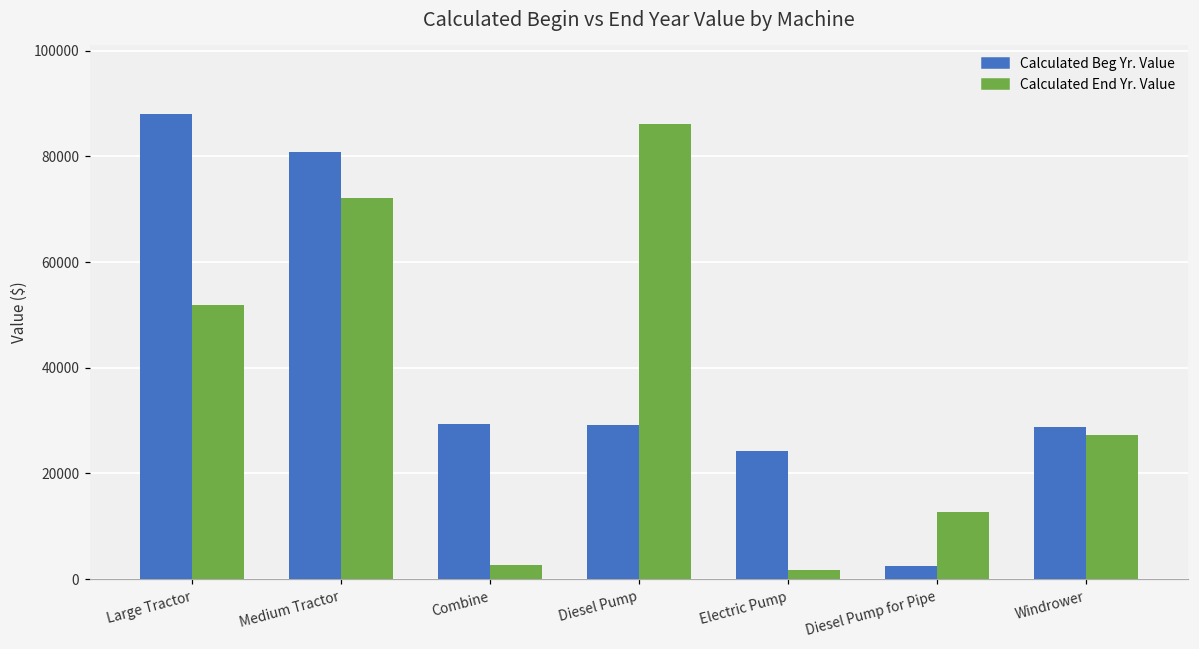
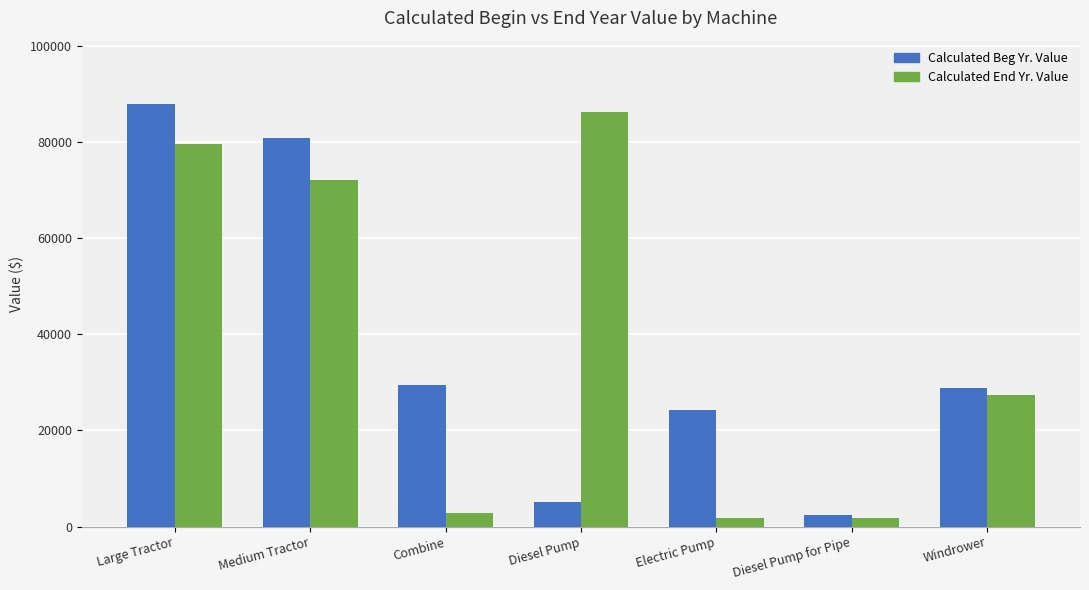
  {
    "Calculated Beg Yr. Value": {
      "Large Tractor": 88000,
      "Medium Tractor": 81000,
      "Combine": 29000,
-     "Diesel Pump": 29000,
+     "Diesel Pump": 5000,
      "Electric Pump": 24000,
      "Diesel Pump for Pipe": 2000,
      "Windrower": 29000
    },
    "Calculated End Yr. Value": {
-     "Large Tractor": 52000,
+     "Large Tractor": 80000,
      "Medium Tractor": 72000,
      "Combine": 3000,
      "Diesel Pump": 86000,
      "Electric Pump": 2000,
-     "Diesel Pump for Pipe": 13000,
+     "Diesel Pump for Pipe": 2000,
      "Windrower": 27000
    }
  }
